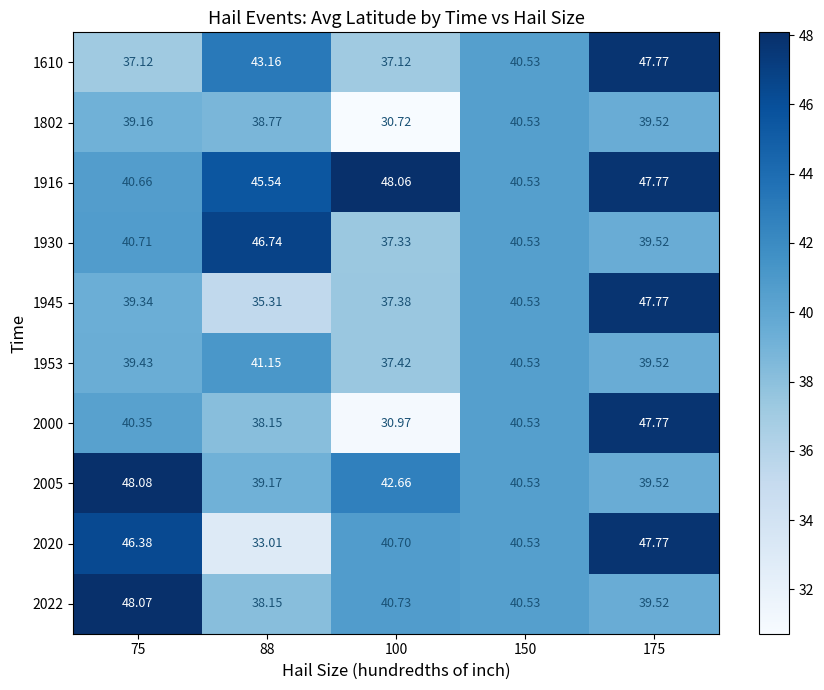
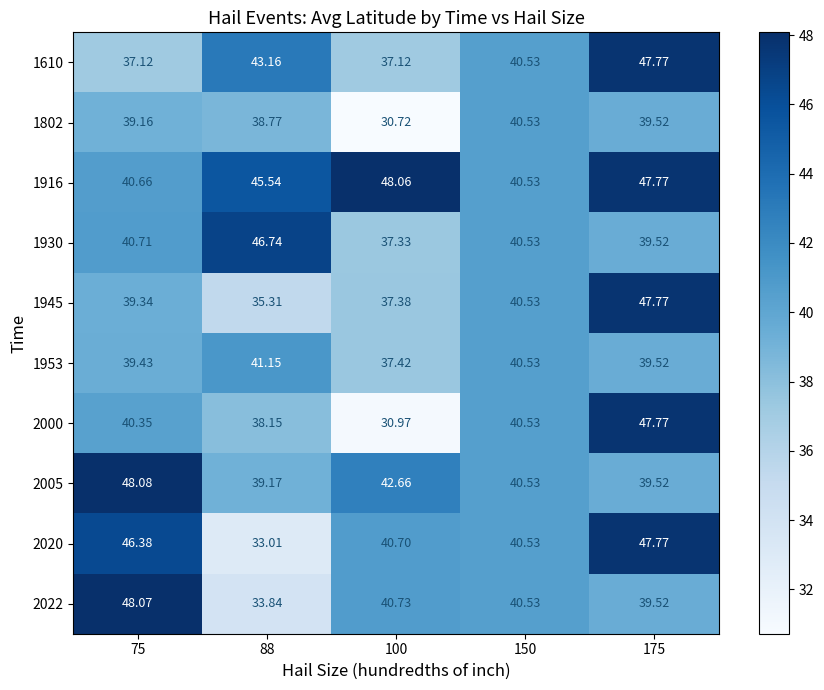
  {
    "1610": {
      "75": 37.12,
      "88": 43.16,
      "100": 37.12,
      "150": 40.53,
      "175": 47.77
    },
    "1802": {
      "75": 39.16,
      "88": 38.77,
      "100": 30.72,
      "150": 40.53,
      "175": 39.52
    },
    "1916": {
      "75": 40.66,
      "88": 45.54,
      "100": 48.06,
      "150": 40.53,
      "175": 47.77
    },
    "1930": {
      "75": 40.71,
      "88": 46.74,
      "100": 37.33,
      "150": 40.53,
      "175": 39.52
    },
    "1945": {
      "75": 39.34,
      "88": 35.31,
      "100": 37.38,
      "150": 40.53,
      "175": 47.77
    },
    "1953": {
      "75": 39.43,
      "88": 41.15,
      "100": 37.42,
      "150": 40.53,
      "175": 39.52
    },
    "2000": {
      "75": 40.35,
      "88": 38.15,
      "100": 30.97,
      "150": 40.53,
      "175": 47.77
    },
    "2005": {
      "75": 48.08,
      "88": 39.17,
      "100": 42.66,
      "150": 40.53,
      "175": 39.52
    },
    "2020": {
      "75": 46.38,
      "88": 33.01,
      "100": 40.70,
      "150": 40.53,
      "175": 47.77
    },
    "2022": {
      "75": 48.07,
-     "88": 38.15,
+     "88": 33.84,
      "100": 40.73,
      "150": 40.53,
      "175": 39.52
    }
  }
